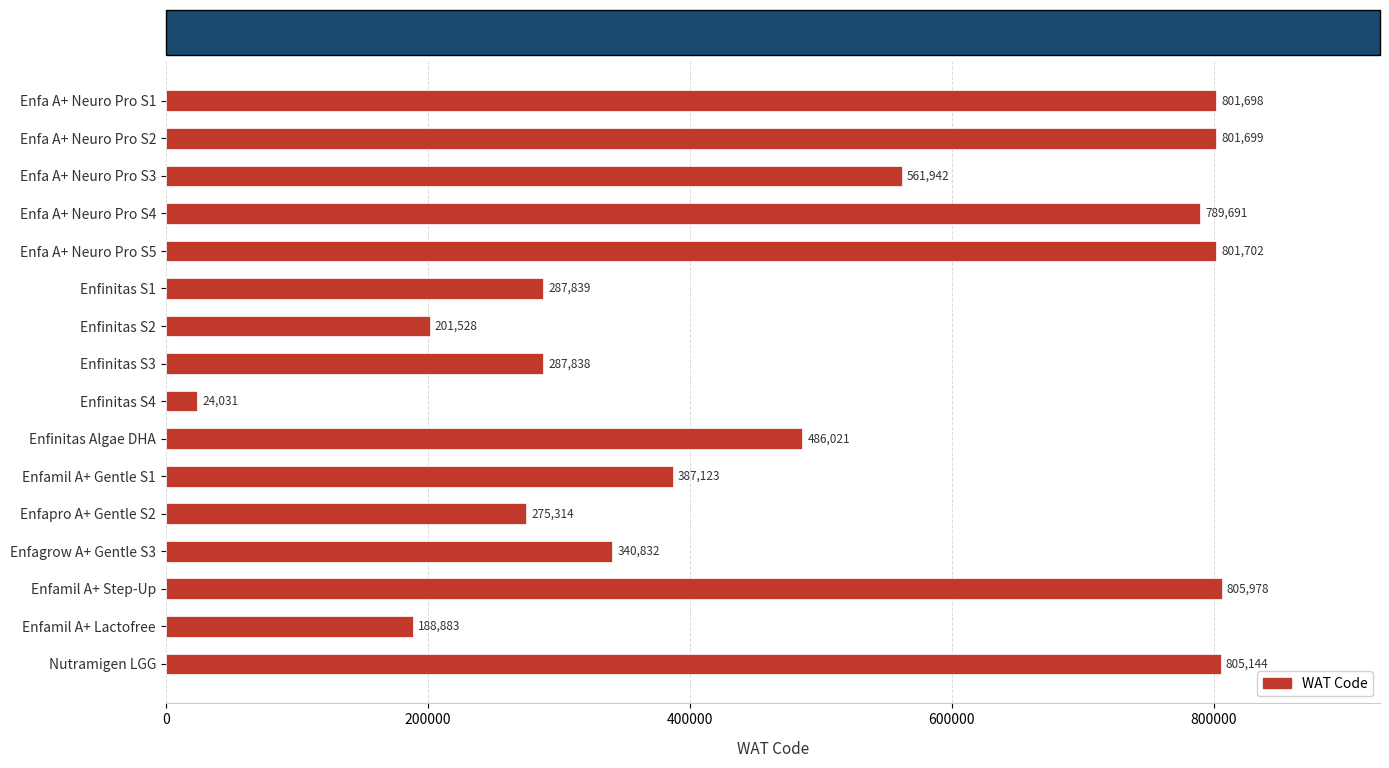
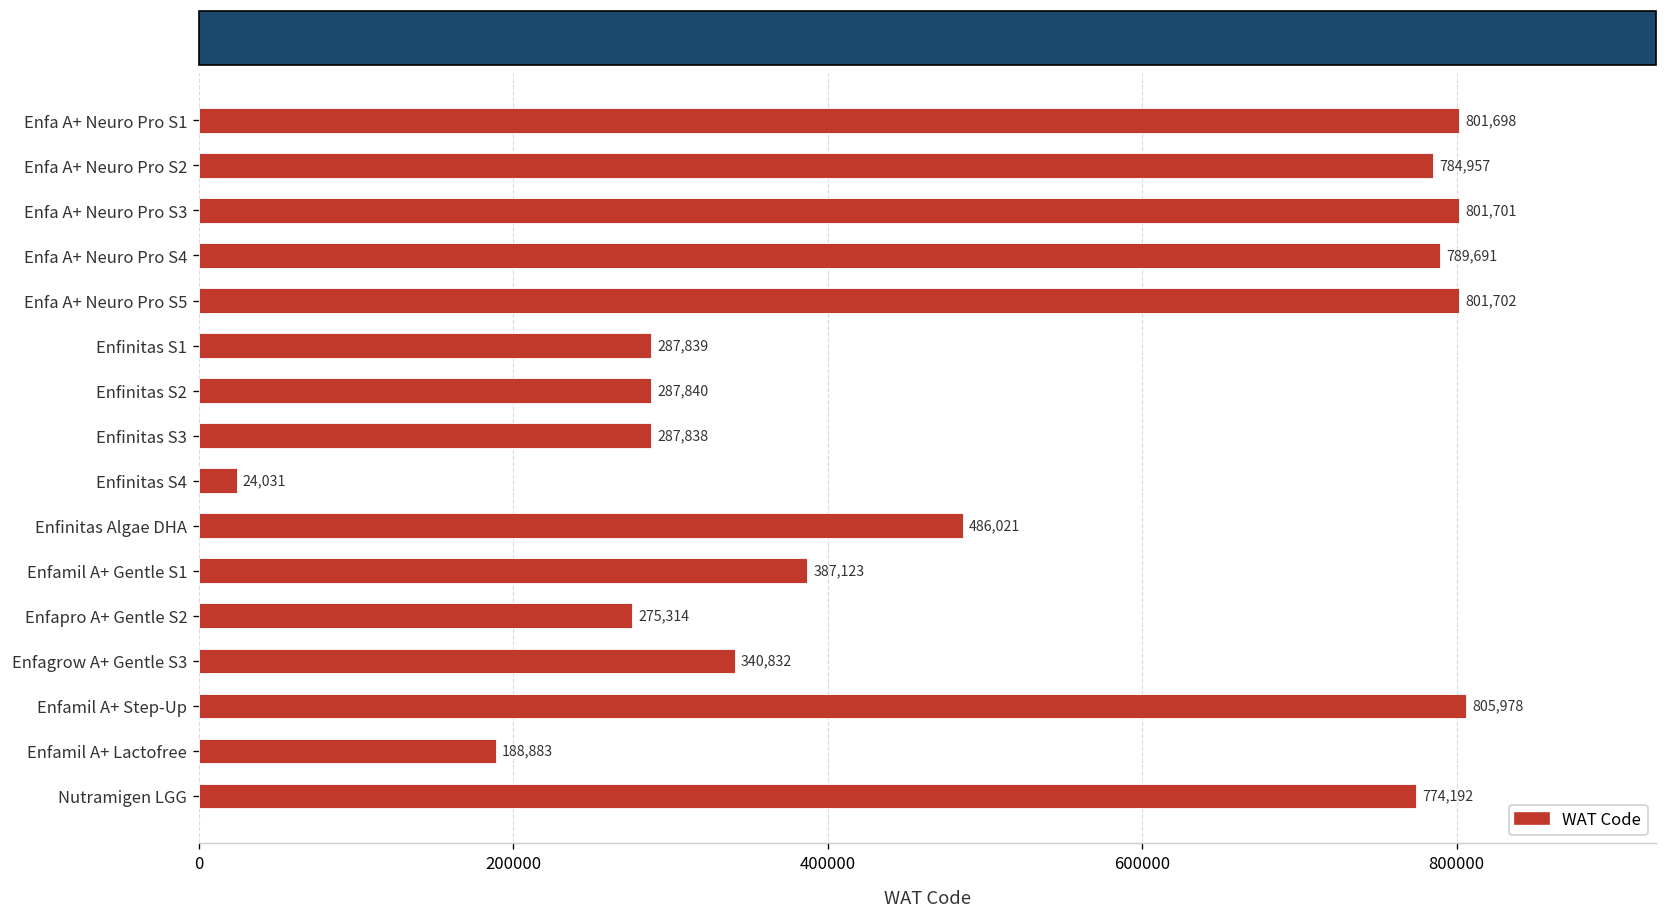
  {
    "Enfa A+ Neuro Pro S1": "801,698",
-   "Enfa A+ Neuro Pro S2": "801,699",
-   "Enfa A+ Neuro Pro S3": "561,942",
+   "Enfa A+ Neuro Pro S2": "784,957",
+   "Enfa A+ Neuro Pro S3": "801,701",
    "Enfa A+ Neuro Pro S4": "789,691",
    "Enfa A+ Neuro Pro S5": "801,702",
    "Enfinitas S1": "287,839",
-   "Enfinitas S2": "201,528",
+   "Enfinitas S2": "287,840",
    "Enfinitas S3": "287,838",
    "Enfinitas S4": "24,031",
    "Enfinitas Algae DHA": "486,021",
    "Enfamil A+ Gentle S1": "387,123",
    "Enfapro A+ Gentle S2": "275,314",
    "Enfagrow A+ Gentle S3": "340,832",
    "Enfamil A+ Step-Up": "805,978",
    "Enfamil A+ Lactofree": "188,883",
-   "Nutramigen LGG": "805,144"
+   "Nutramigen LGG": "774,192"
  }
